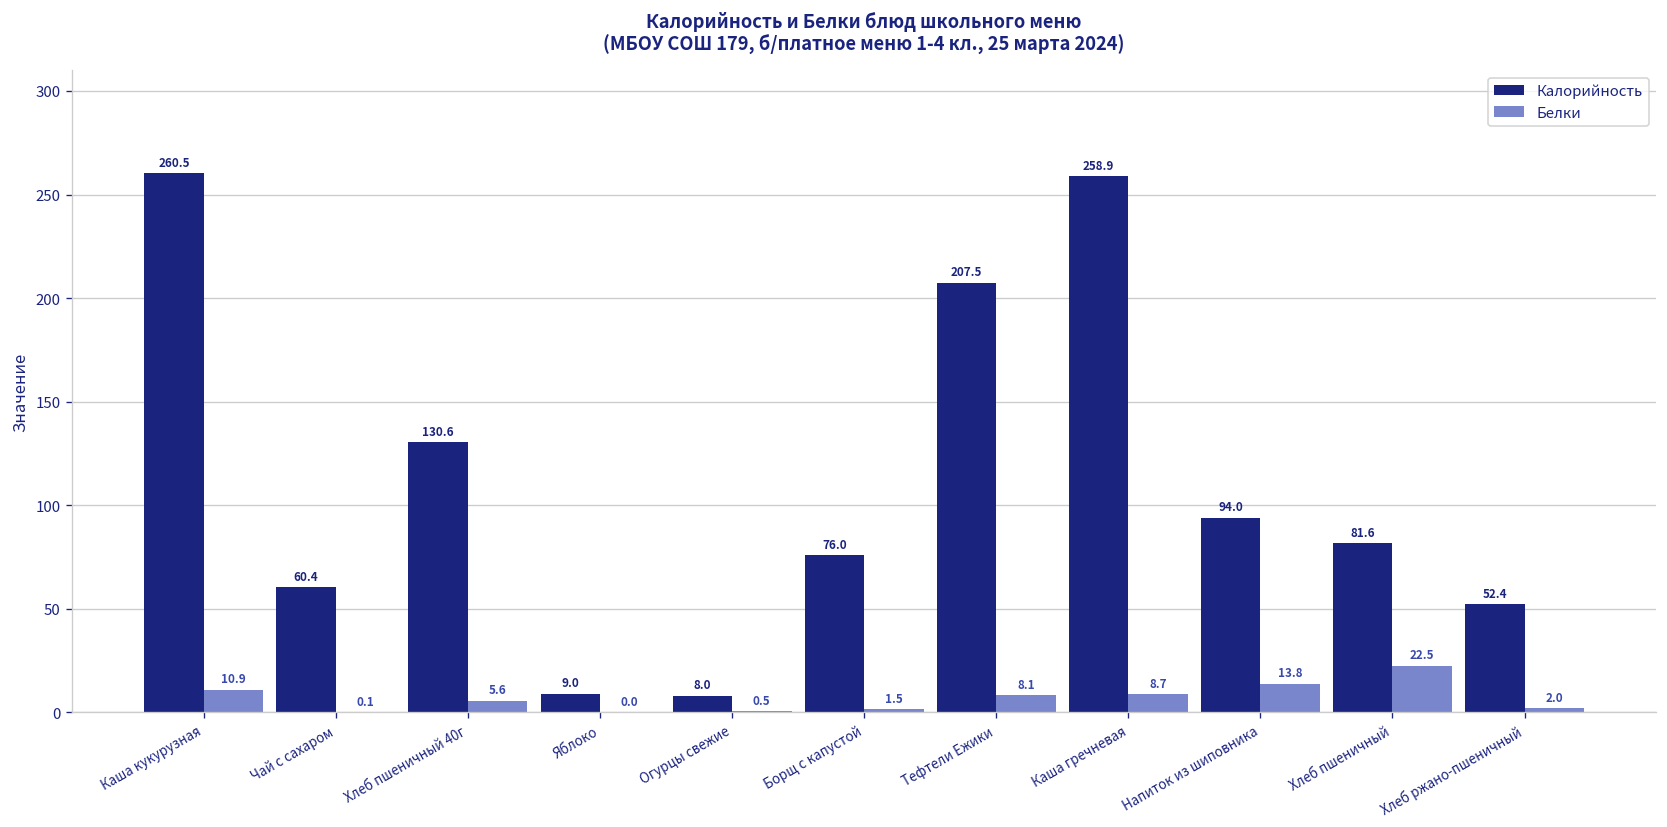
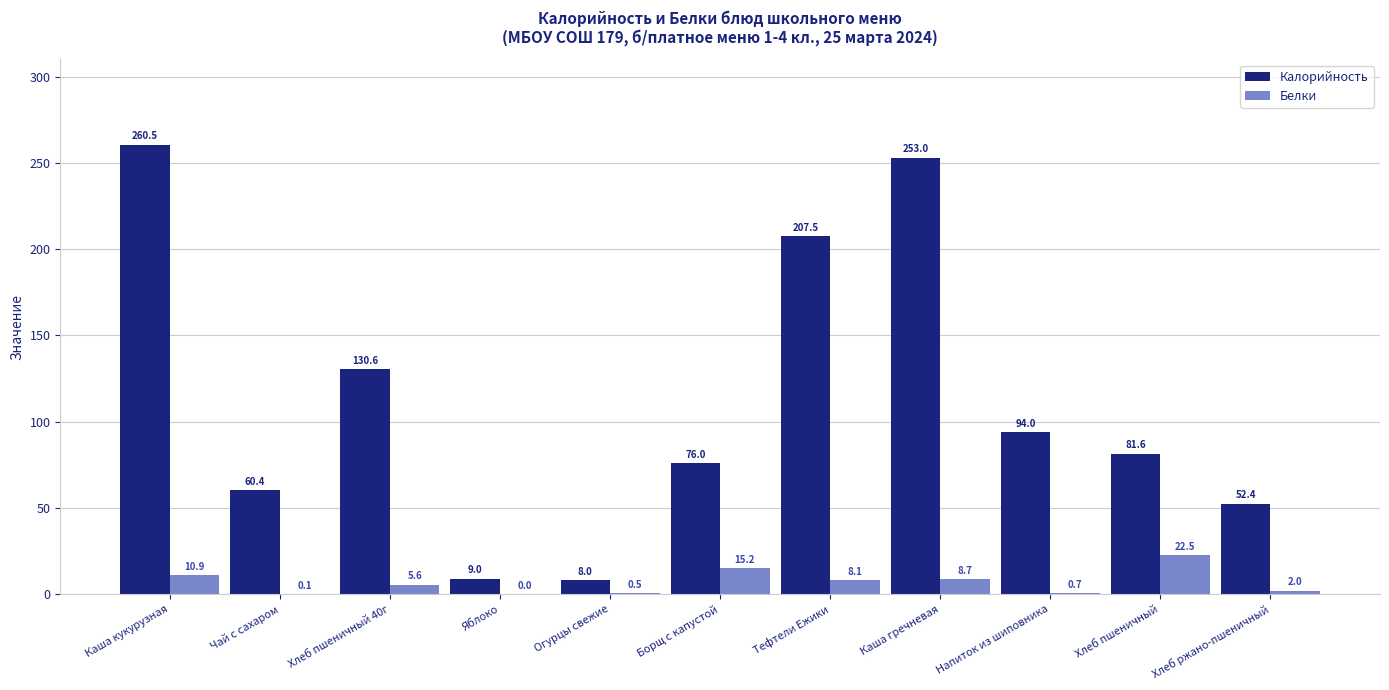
  {
    "Калорийность": {
      "Каша кукурузная": 260.5,
      "Чай с сахаром": 60.4,
      "Хлеб пшеничный 40г": 130.6,
      "Яблоко": 9.0,
      "Огурцы свежие": 8.0,
      "Борщ с капустой": 76.0,
      "Тефтели Ежики": 207.5,
-     "Каша гречневая": 258.9,
+     "Каша гречневая": 253.0,
      "Напиток из шиповника": 94.0,
      "Хлеб пшеничный": 81.6,
      "Хлеб ржано-пшеничный": 52.4
    },
    "Белки": {
      "Каша кукурузная": 10.9,
      "Чай с сахаром": 0.1,
      "Хлеб пшеничный 40г": 5.6,
      "Яблоко": 0.0,
      "Огурцы свежие": 0.5,
-     "Борщ с капустой": 1.5,
+     "Борщ с капустой": 15.2,
      "Тефтели Ежики": 8.1,
      "Каша гречневая": 8.7,
-     "Напиток из шиповника": 13.8,
+     "Напиток из шиповника": 0.7,
      "Хлеб пшеничный": 22.5,
      "Хлеб ржано-пшеничный": 2.0
    }
  }
